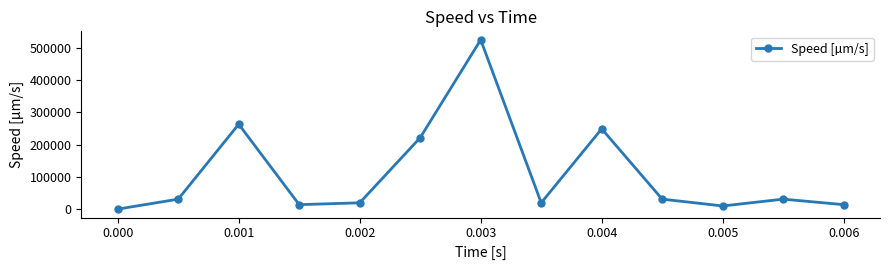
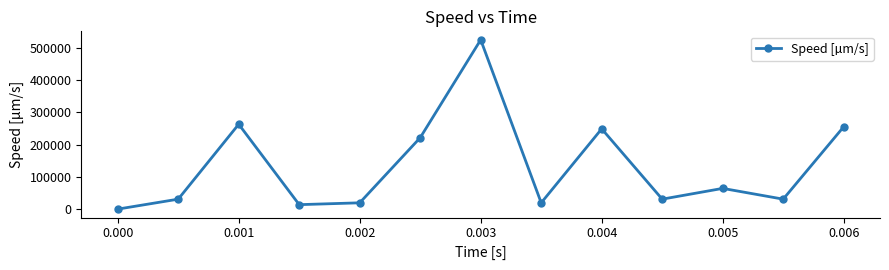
  {
    "0.000": 0,
    "0.001": 260000,
    "0.002": 20000,
    "0.003": 530000,
    "0.004": 250000,
-   "0.005": 10000,
-   "0.006": 10000
+   "0.005": 60000,
+   "0.006": 260000
  }
